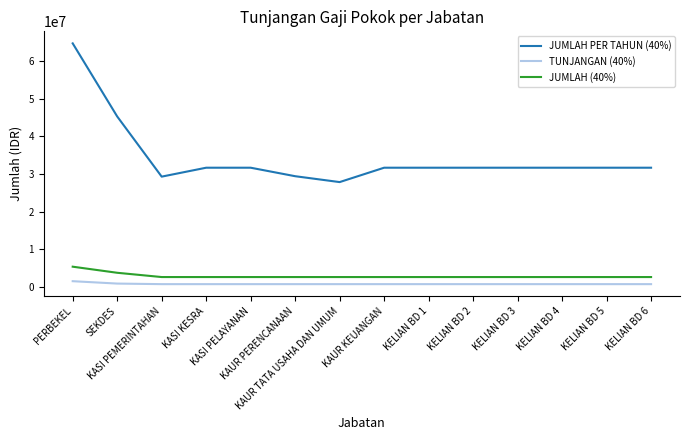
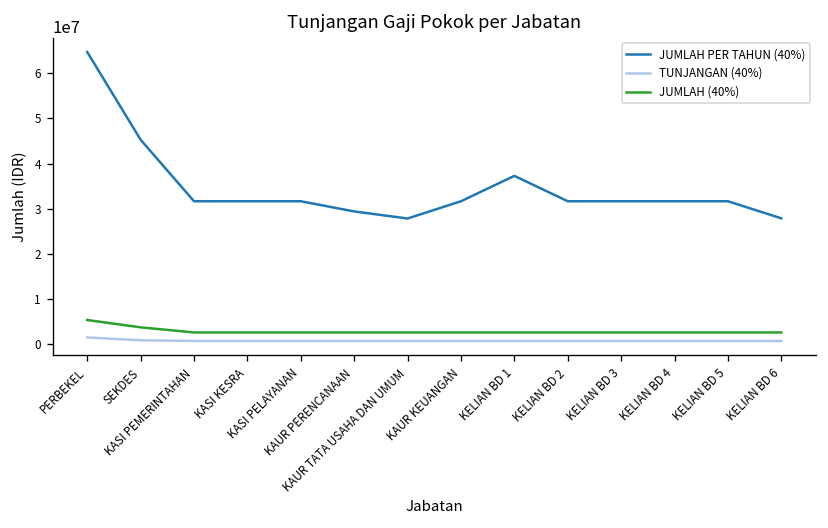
  {
    "JUMLAH PER TAHUN (40%)": {
      "PERBEKEL": 65000000,
      "SEKDES": 45000000,
-     "KASI PEMERINTAHAN": 29000000,
+     "KASI PEMERINTAHAN": 32000000,
      "KASI KESRA": 32000000,
      "KASI PELAYANAN": 32000000,
      "KAUR PERENCANAAN": 29000000,
      "KAUR TATA USAHA DAN UMUM": 28000000,
      "KAUR KEUANGAN": 32000000,
-     "KELIAN BD 1": 32000000,
+     "KELIAN BD 1": 37000000,
      "KELIAN BD 2": 32000000,
      "KELIAN BD 3": 32000000,
      "KELIAN BD 4": 32000000,
      "KELIAN BD 5": 32000000,
-     "KELIAN BD 6": 32000000
+     "KELIAN BD 6": 28000000
    },
    "TUNJANGAN (40%)": {
      "PERBEKEL": 2000000,
      "SEKDES": 1000000,
      "KASI PEMERINTAHAN": 1000000,
      "KASI KESRA": 1000000,
      "KASI PELAYANAN": 1000000,
      "KAUR PERENCANAAN": 1000000,
      "KAUR TATA USAHA DAN UMUM": 1000000,
      "KAUR KEUANGAN": 1000000,
      "KELIAN BD 1": 1000000,
      "KELIAN BD 2": 1000000,
      "KELIAN BD 3": 1000000,
      "KELIAN BD 4": 1000000,
      "KELIAN BD 5": 1000000,
      "KELIAN BD 6": 1000000
    },
    "JUMLAH (40%)": {
      "PERBEKEL": 5000000,
      "SEKDES": 4000000,
      "KASI PEMERINTAHAN": 3000000,
      "KASI KESRA": 3000000,
      "KASI PELAYANAN": 3000000,
      "KAUR PERENCANAAN": 3000000,
      "KAUR TATA USAHA DAN UMUM": 3000000,
      "KAUR KEUANGAN": 3000000,
      "KELIAN BD 1": 3000000,
      "KELIAN BD 2": 3000000,
      "KELIAN BD 3": 3000000,
      "KELIAN BD 4": 3000000,
      "KELIAN BD 5": 3000000,
      "KELIAN BD 6": 3000000
    }
  }
